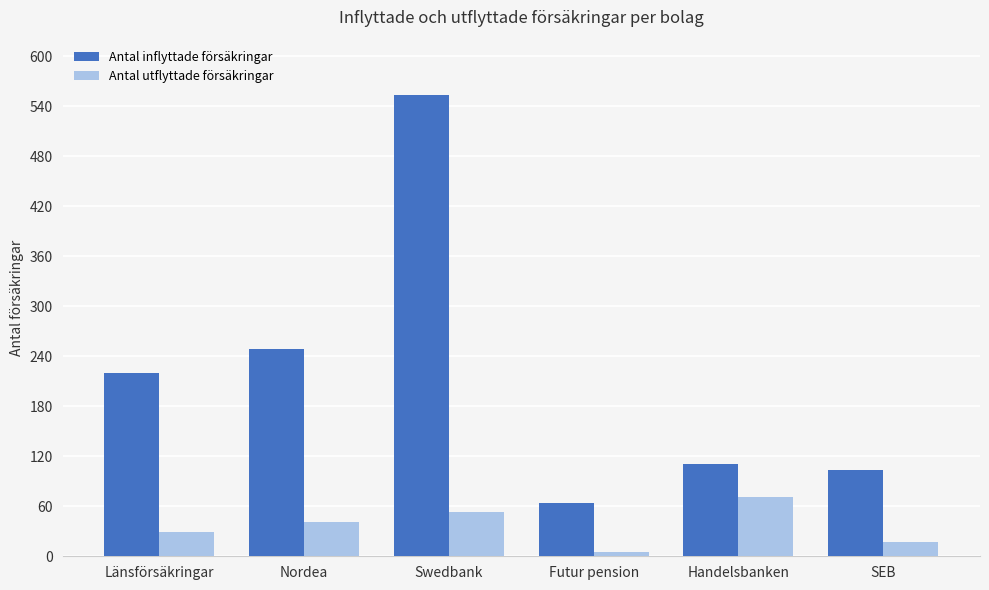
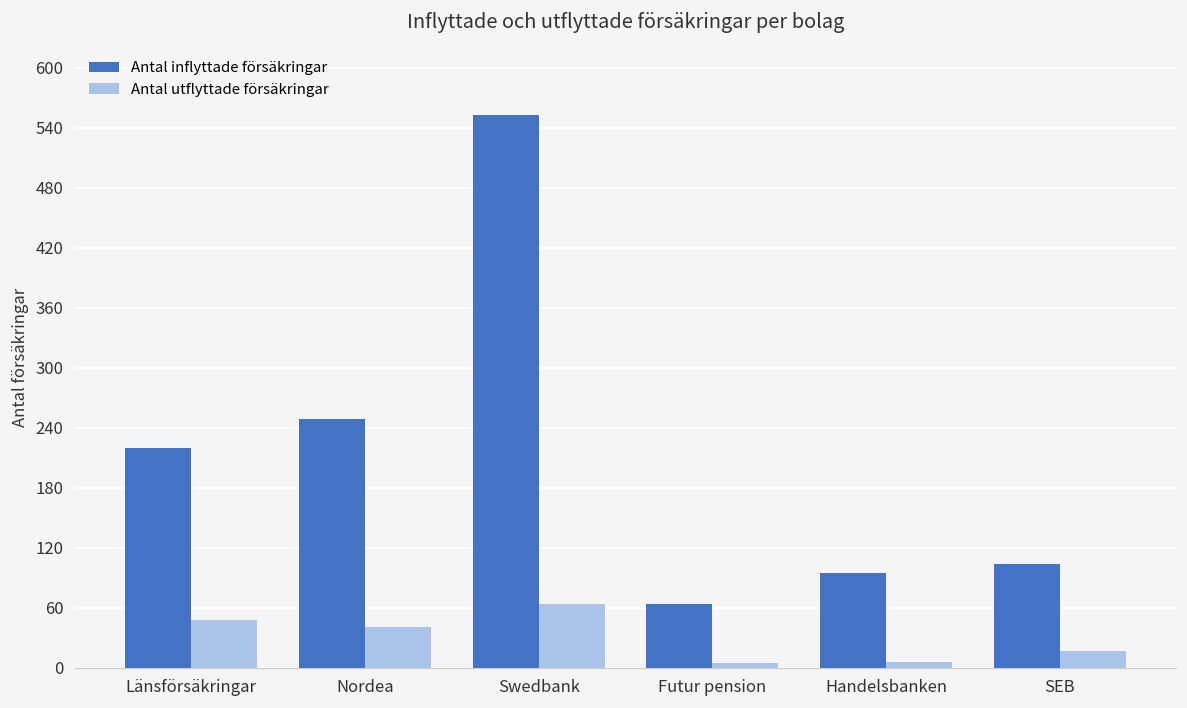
  {
    "Antal inflyttade försäkringar": {
      "Länsförsäkringar": 220,
      "Nordea": 250,
      "Swedbank": 550,
      "Futur pension": 60,
-     "Handelsbanken": 110,
+     "Handelsbanken": 100,
      "SEB": 100
    },
    "Antal utflyttade försäkringar": {
-     "Länsförsäkringar": 30,
+     "Länsförsäkringar": 50,
      "Nordea": 40,
-     "Swedbank": 50,
+     "Swedbank": 60,
      "Futur pension": 10,
-     "Handelsbanken": 70,
+     "Handelsbanken": 10,
      "SEB": 20
    }
  }
